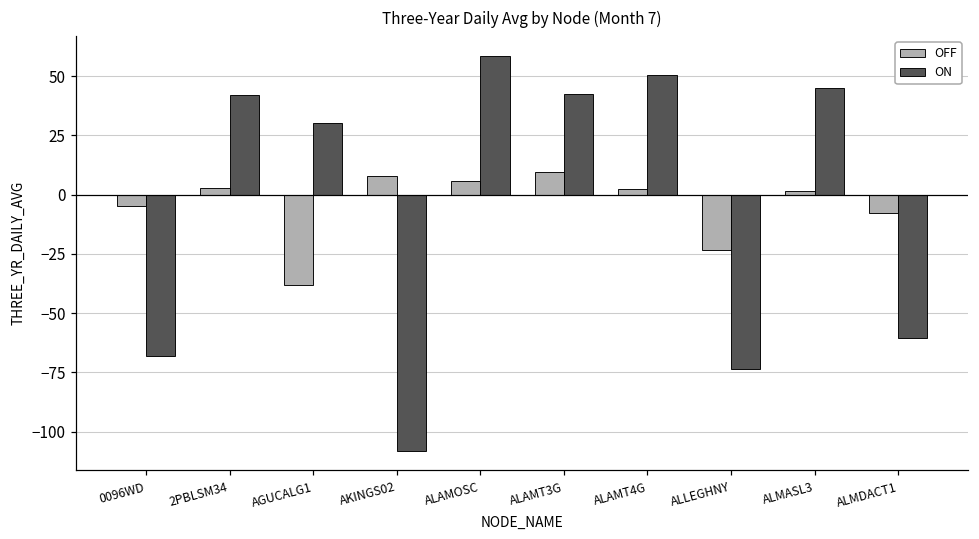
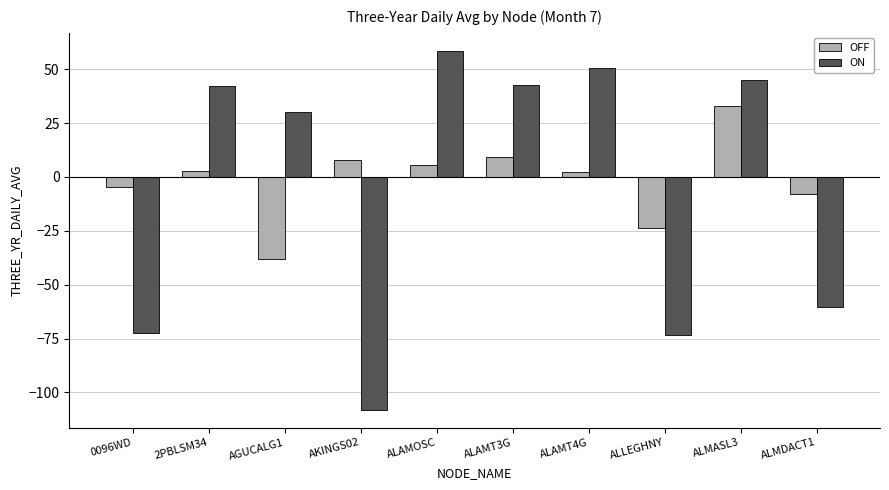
  {
    "OFF": {
      "0096WD": -5,
      "2PBLSM34": 3,
      "AGUCALG1": -38,
      "AKINGS02": 8,
      "ALAMOSC": 6,
      "ALAMT3G": 9,
      "ALAMT4G": 3,
      "ALLEGHNY": -24,
-     "ALMASL3": 2,
+     "ALMASL3": 33,
      "ALMDACT1": -8
    },
    "ON": {
-     "0096WD": -68,
+     "0096WD": -73,
      "2PBLSM34": 42,
      "AGUCALG1": 30,
      "AKINGS02": -108,
      "ALAMOSC": 59,
      "ALAMT3G": 43,
      "ALAMT4G": 51,
      "ALLEGHNY": -73,
      "ALMASL3": 45,
      "ALMDACT1": -60
    }
  }
